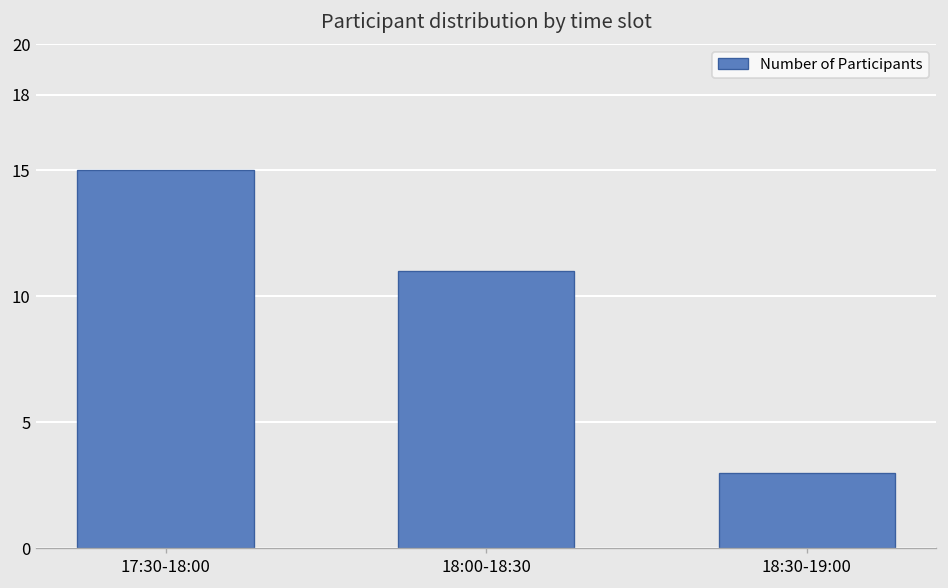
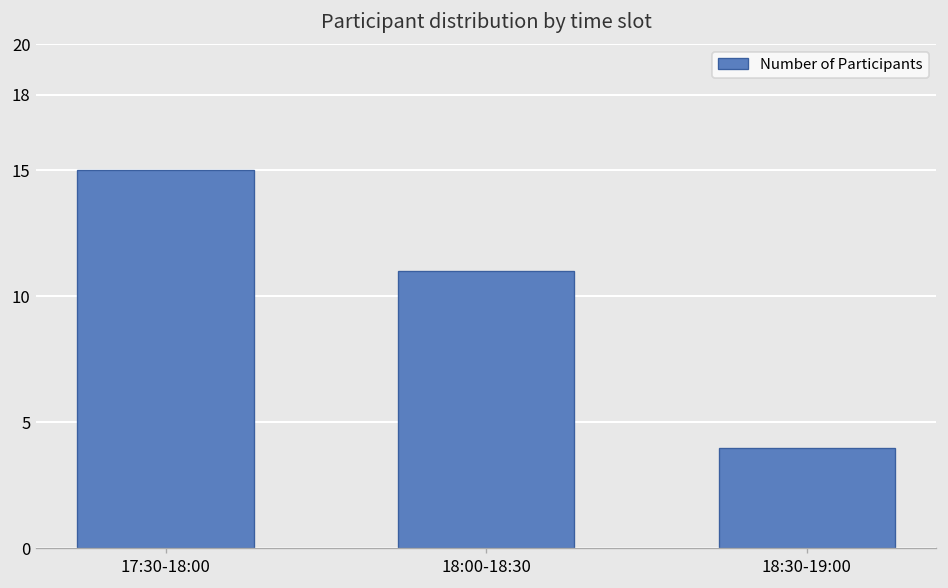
  {
    "17:30-18:00": 15,
    "18:00-18:30": 11,
-   "18:30-19:00": 3
+   "18:30-19:00": 4
  }
